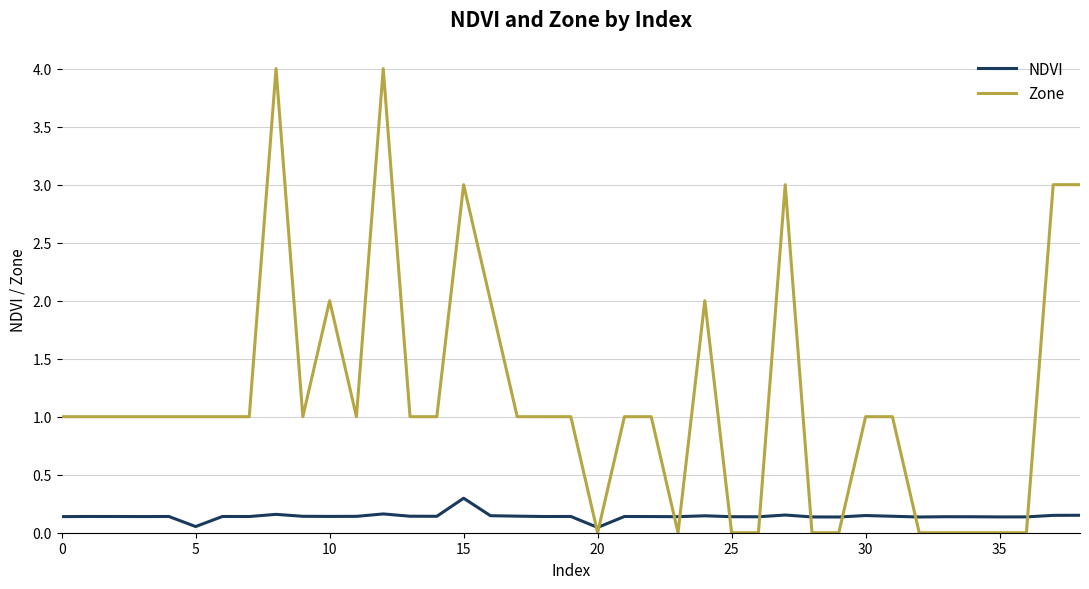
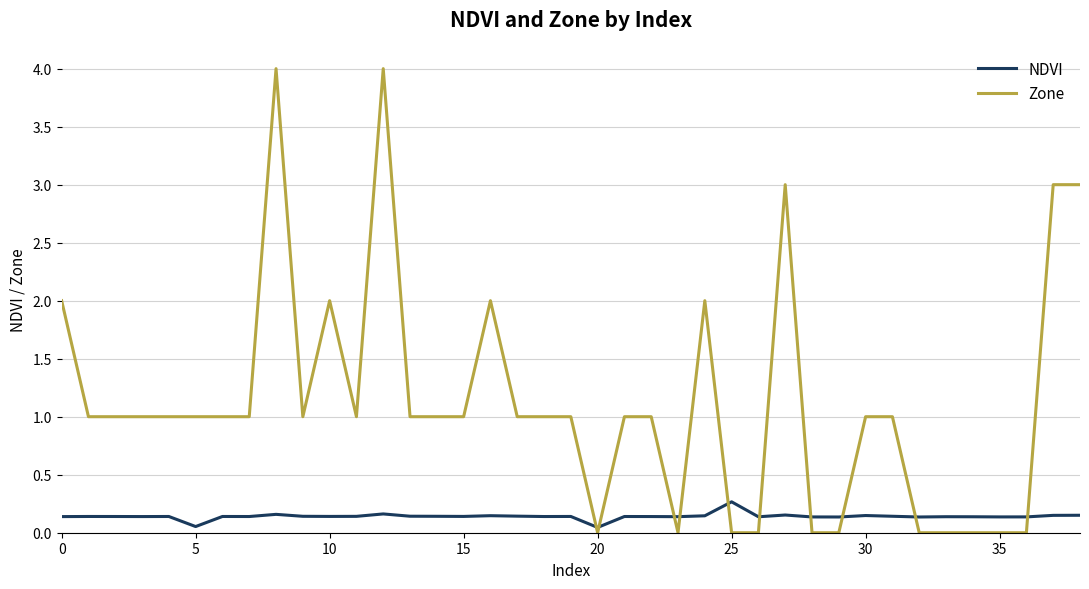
  {
    "NDVI": {
      "0": 0.14,
      "5": 0.05,
      "10": 0.14,
-     "15": 0.30,
+     "15": 0.14,
      "20": 0.05,
-     "25": 0.14,
+     "25": 0.27,
      "30": 0.15,
      "35": 0.14
    },
    "Zone": {
-     "0": 1,
+     "0": 2,
      "5": 1,
      "10": 2,
-     "15": 3,
+     "15": 1,
      "20": 0,
      "25": 0,
      "30": 1,
      "35": 0
    }
  }
